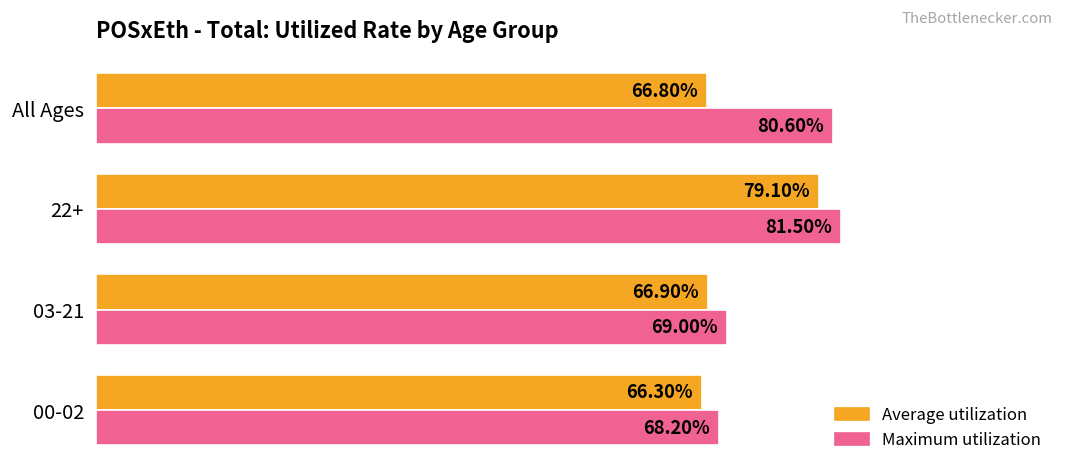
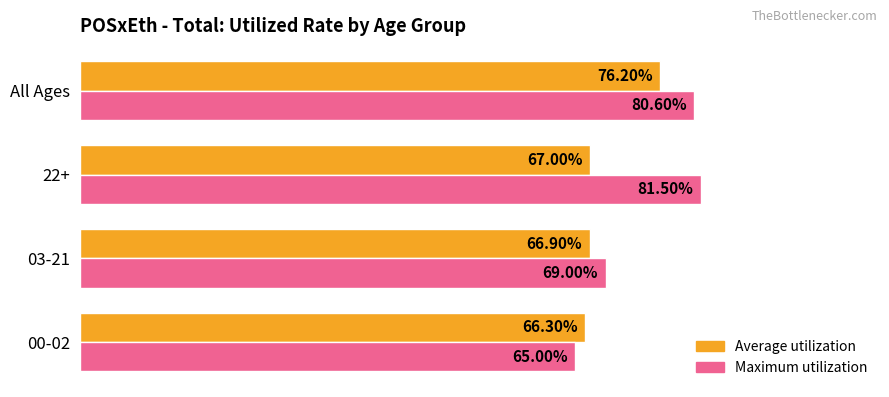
  {
    "Average utilization": {
-     "All Ages": "66.80%",
-     "22+": "79.10%",
+     "All Ages": "76.20%",
+     "22+": "67.00%",
      "03-21": "66.90%",
      "00-02": "66.30%"
    },
    "Maximum utilization": {
      "All Ages": "80.60%",
      "22+": "81.50%",
      "03-21": "69.00%",
-     "00-02": "68.20%"
+     "00-02": "65.00%"
    }
  }
